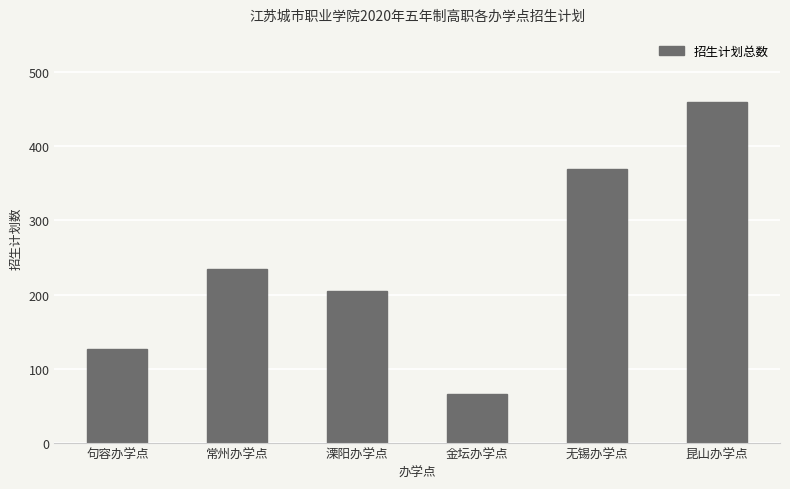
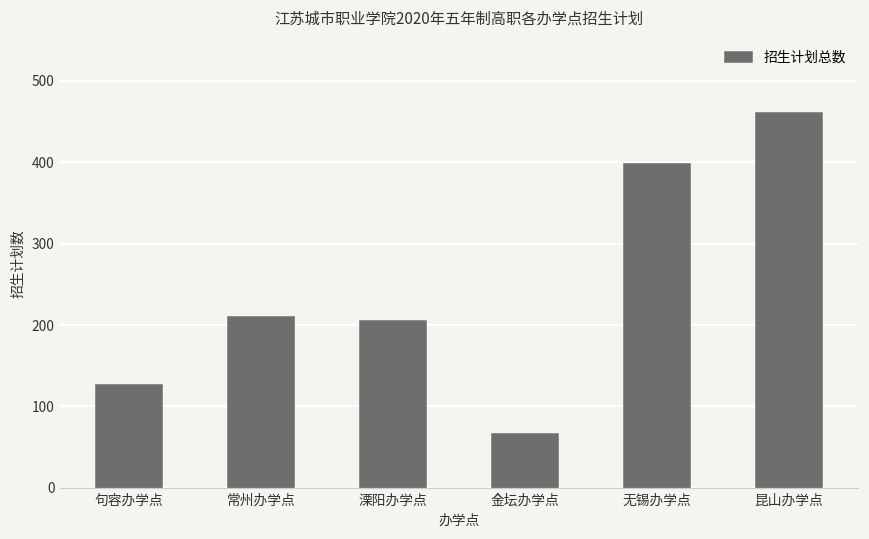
  {
    "句容办学点": 130,
-   "常州办学点": 230,
+   "常州办学点": 210,
    "溧阳办学点": 210,
    "金坛办学点": 70,
-   "无锡办学点": 370,
+   "无锡办学点": 400,
    "昆山办学点": 460
  }
